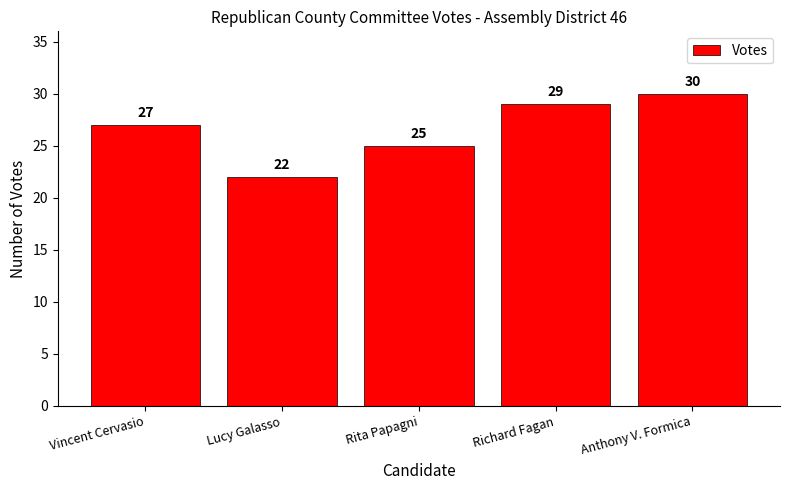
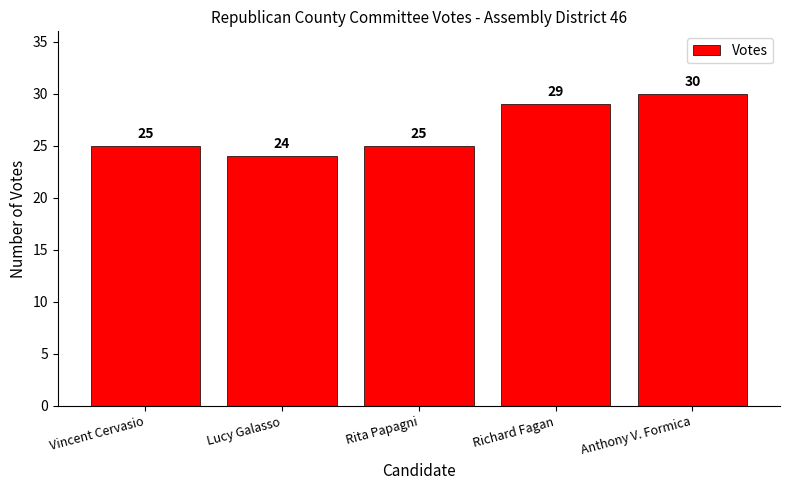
  {
-   "Vincent Cervasio": 27,
-   "Lucy Galasso": 22,
+   "Vincent Cervasio": 25,
+   "Lucy Galasso": 24,
    "Rita Papagni": 25,
    "Richard Fagan": 29,
    "Anthony V. Formica": 30
  }
